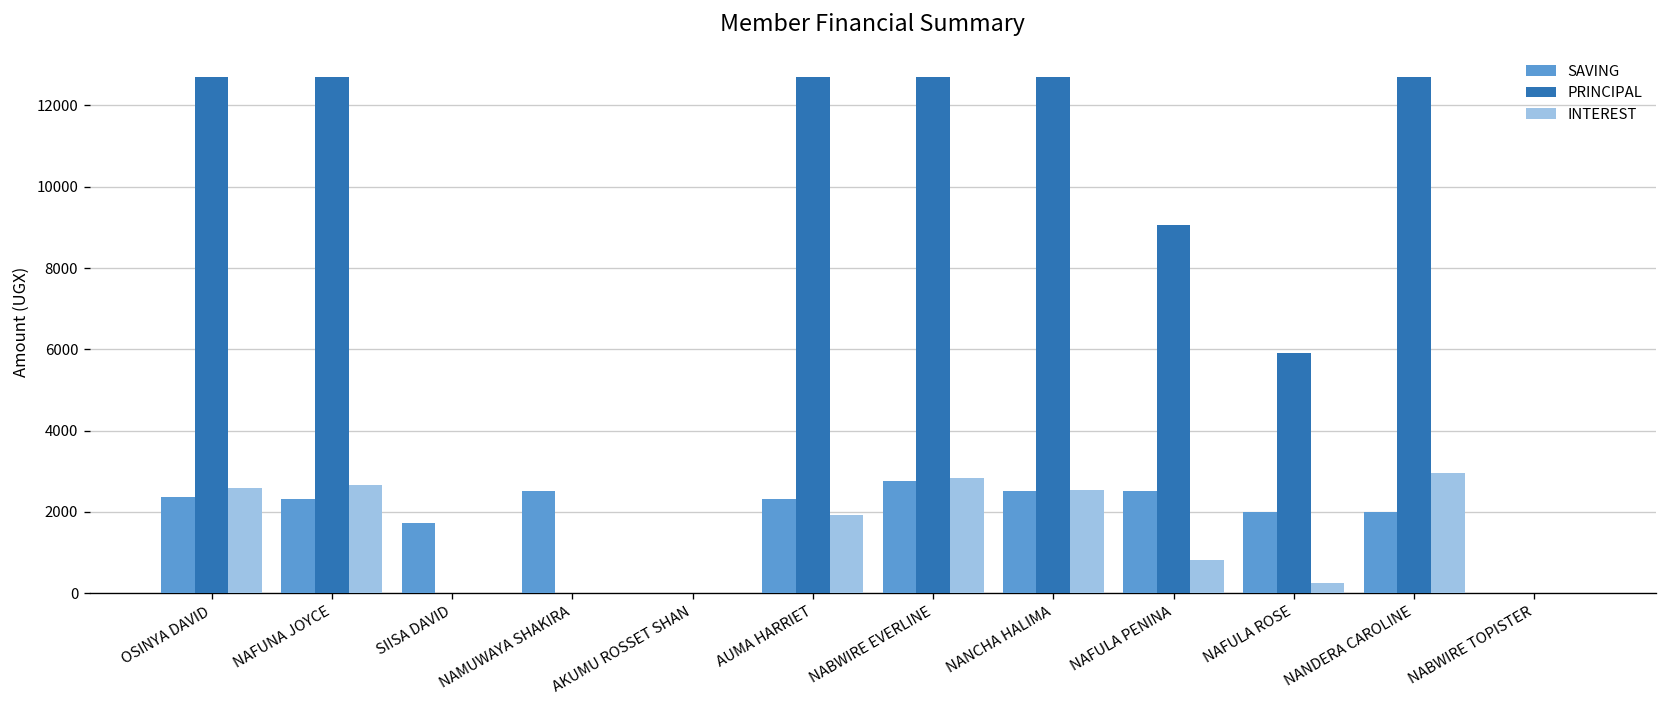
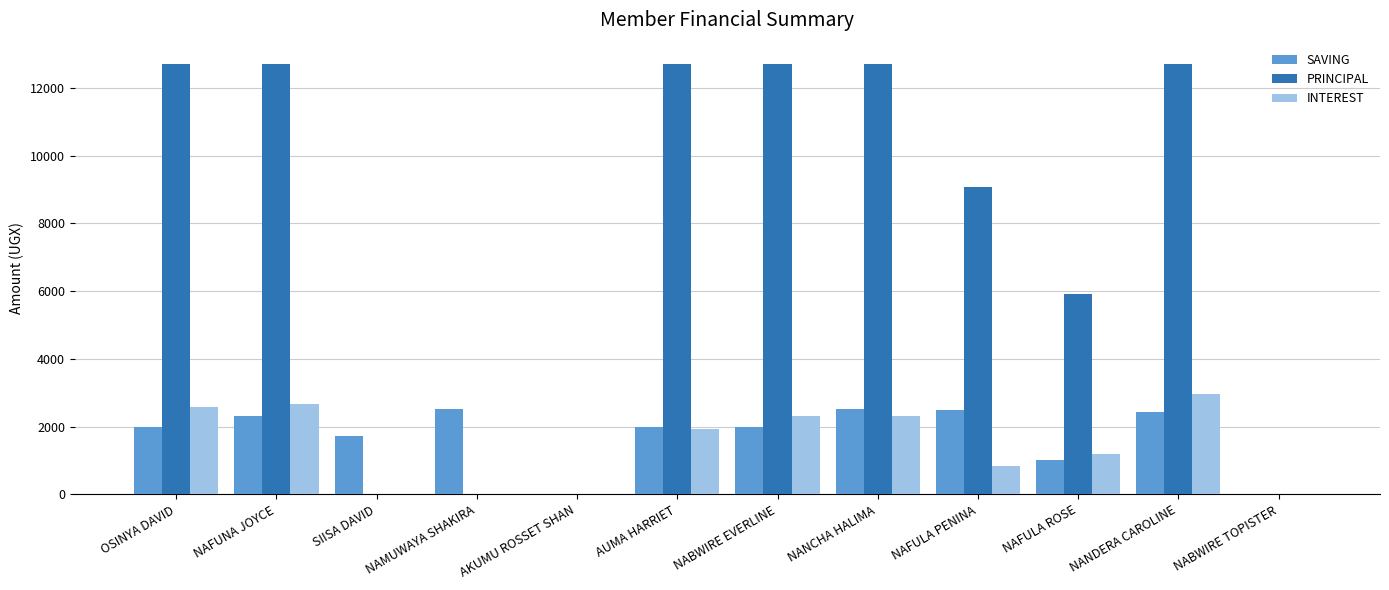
  {
    "SAVING": {
-     "OSINYA DAVID": 2400,
+     "OSINYA DAVID": 2000,
      "NAFUNA JOYCE": 2300,
      "SIISA DAVID": 1700,
      "NAMUWAYA SHAKIRA": 2500,
      "AKUMU ROSSET SHAN": 0,
-     "AUMA HARRIET": 2300,
-     "NABWIRE EVERLINE": 2800,
+     "AUMA HARRIET": 2000,
+     "NABWIRE EVERLINE": 2000,
      "NANCHA HALIMA": 2500,
      "NAFULA PENINA": 2500,
-     "NAFULA ROSE": 2000,
-     "NANDERA CAROLINE": 2000,
+     "NAFULA ROSE": 1000,
+     "NANDERA CAROLINE": 2400,
      "NABWIRE TOPISTER": 0
    },
    "PRINCIPAL": {
      "OSINYA DAVID": 12700,
      "NAFUNA JOYCE": 12700,
      "SIISA DAVID": 0,
      "NAMUWAYA SHAKIRA": 0,
      "AKUMU ROSSET SHAN": 0,
      "AUMA HARRIET": 12700,
      "NABWIRE EVERLINE": 12700,
      "NANCHA HALIMA": 12700,
      "NAFULA PENINA": 9100,
      "NAFULA ROSE": 5900,
      "NANDERA CAROLINE": 12700,
      "NABWIRE TOPISTER": 0
    },
    "INTEREST": {
      "OSINYA DAVID": 2600,
      "NAFUNA JOYCE": 2700,
      "SIISA DAVID": 0,
      "NAMUWAYA SHAKIRA": 0,
      "AKUMU ROSSET SHAN": 0,
      "AUMA HARRIET": 1900,
-     "NABWIRE EVERLINE": 2800,
-     "NANCHA HALIMA": 2500,
+     "NABWIRE EVERLINE": 2300,
+     "NANCHA HALIMA": 2300,
      "NAFULA PENINA": 800,
-     "NAFULA ROSE": 300,
+     "NAFULA ROSE": 1200,
      "NANDERA CAROLINE": 2900,
      "NABWIRE TOPISTER": 0
    }
  }
